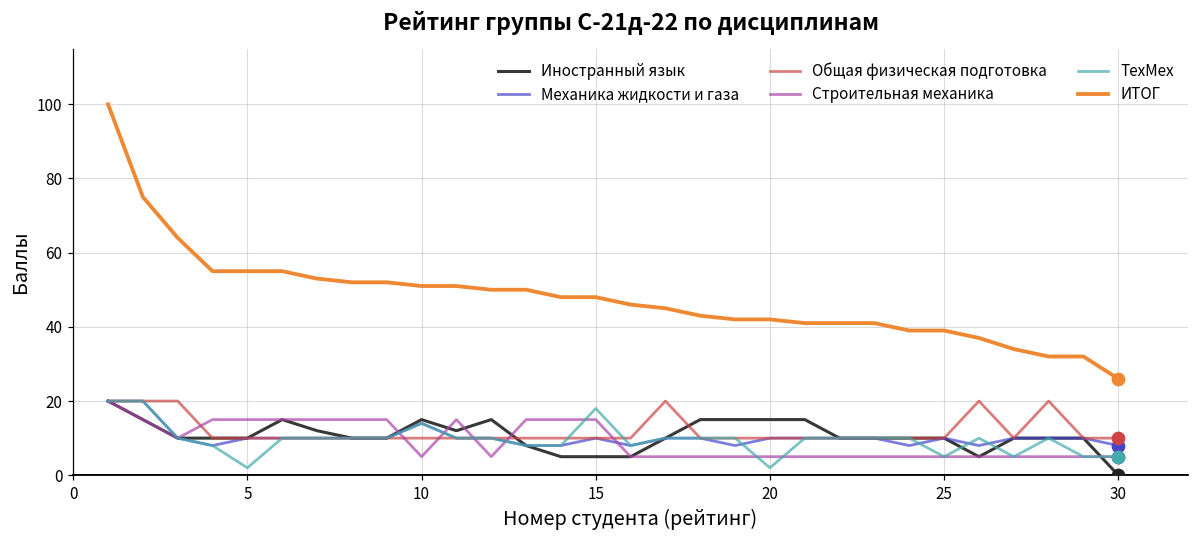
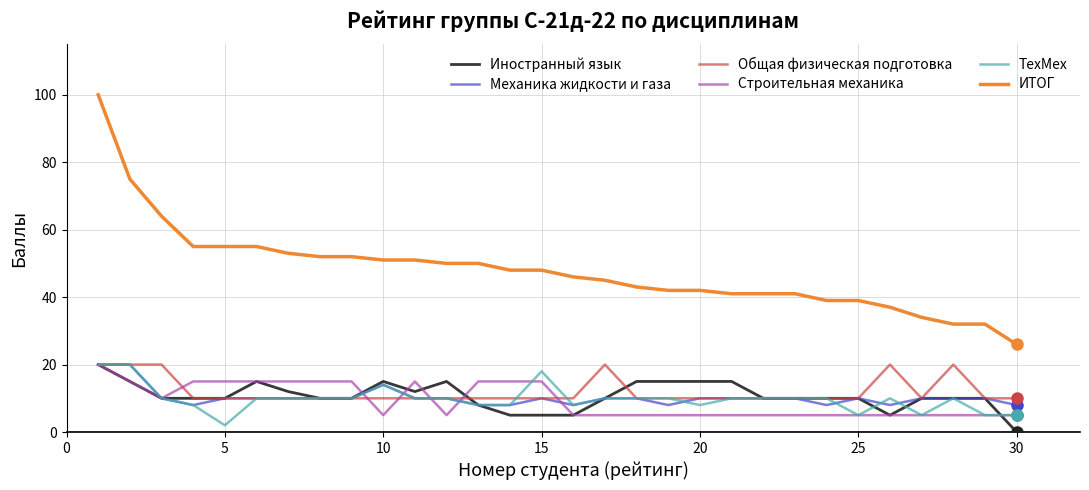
  {
    "ТехМех": {
      "5": 2,
      "15": 18,
-     "20": 2
+     "20": 8
    }
  }
